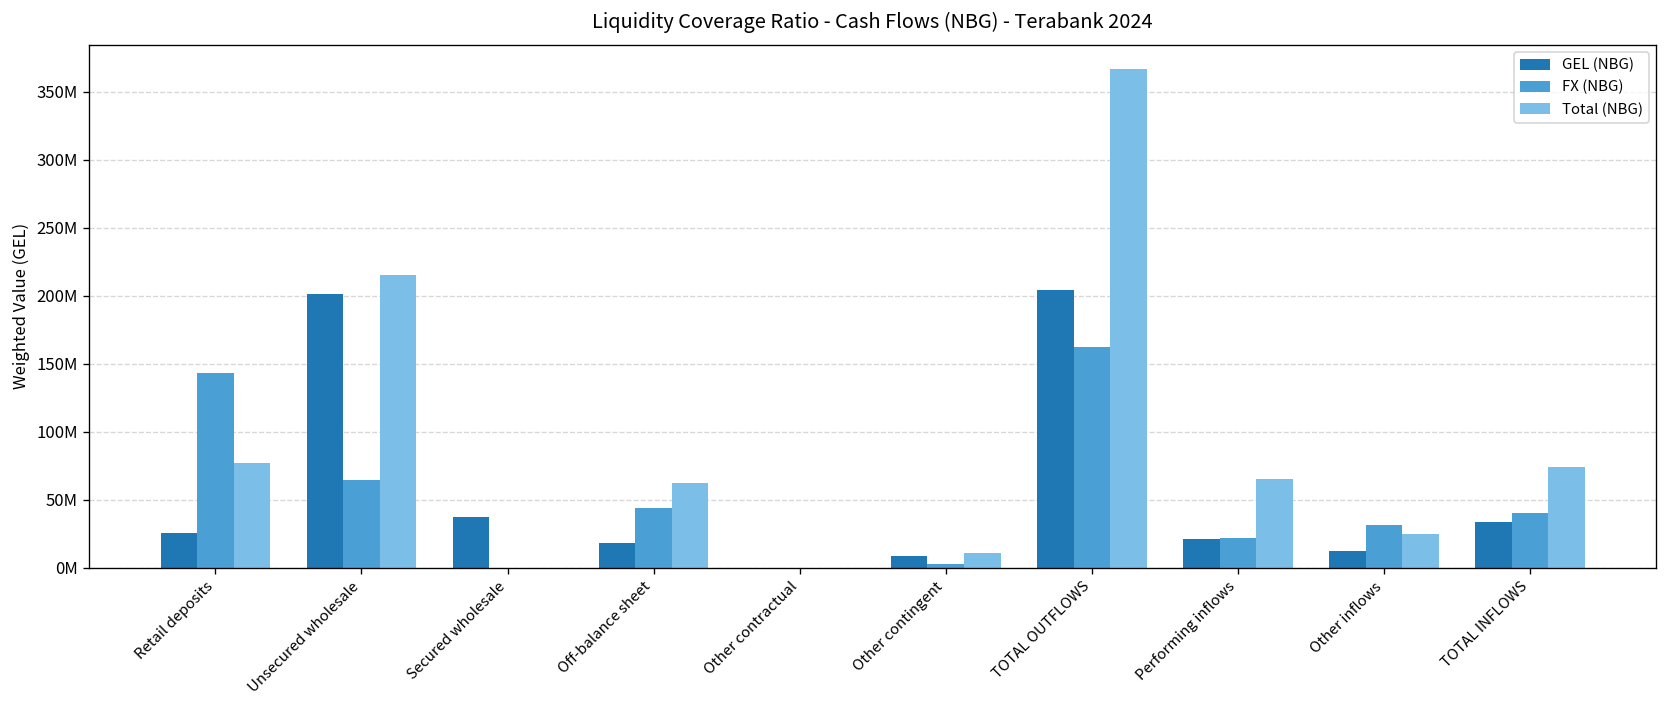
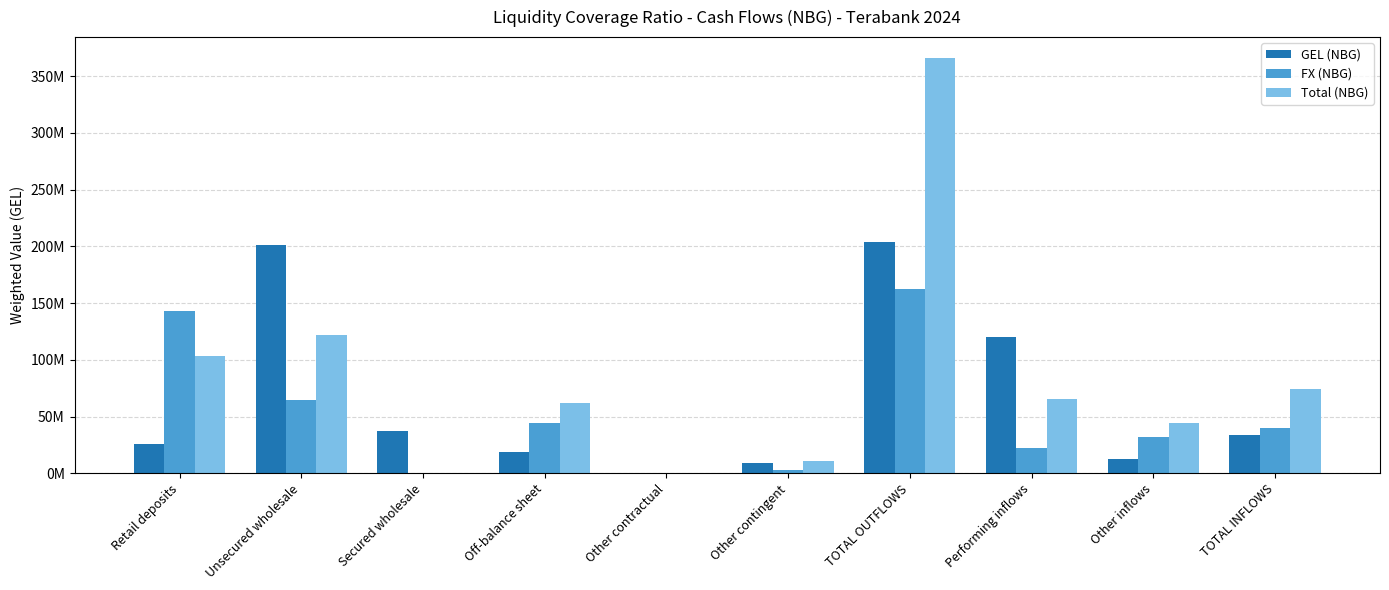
  {
    "GEL (NBG)": {
      "Retail deposits": 26000000,
      "Unsecured wholesale": 201000000,
      "Secured wholesale": 37000000,
      "Off-balance sheet": 18000000,
      "Other contractual": 0,
      "Other contingent": 9000000,
      "TOTAL OUTFLOWS": 204000000,
-     "Performing inflows": 21000000,
+     "Performing inflows": 120000000,
      "Other inflows": 13000000,
      "TOTAL INFLOWS": 34000000
    },
    "FX (NBG)": {
      "Retail deposits": 143000000,
      "Unsecured wholesale": 64000000,
      "Secured wholesale": 0,
      "Off-balance sheet": 44000000,
      "Other contractual": 0,
      "Other contingent": 3000000,
      "TOTAL OUTFLOWS": 162000000,
      "Performing inflows": 22000000,
      "Other inflows": 32000000,
      "TOTAL INFLOWS": 40000000
    },
    "Total (NBG)": {
-     "Retail deposits": 77000000,
-     "Unsecured wholesale": 216000000,
+     "Retail deposits": 104000000,
+     "Unsecured wholesale": 122000000,
      "Secured wholesale": 0,
      "Off-balance sheet": 62000000,
      "Other contractual": 0,
      "Other contingent": 11000000,
      "TOTAL OUTFLOWS": 366000000,
      "Performing inflows": 66000000,
-     "Other inflows": 25000000,
+     "Other inflows": 44000000,
      "TOTAL INFLOWS": 74000000
    }
  }
